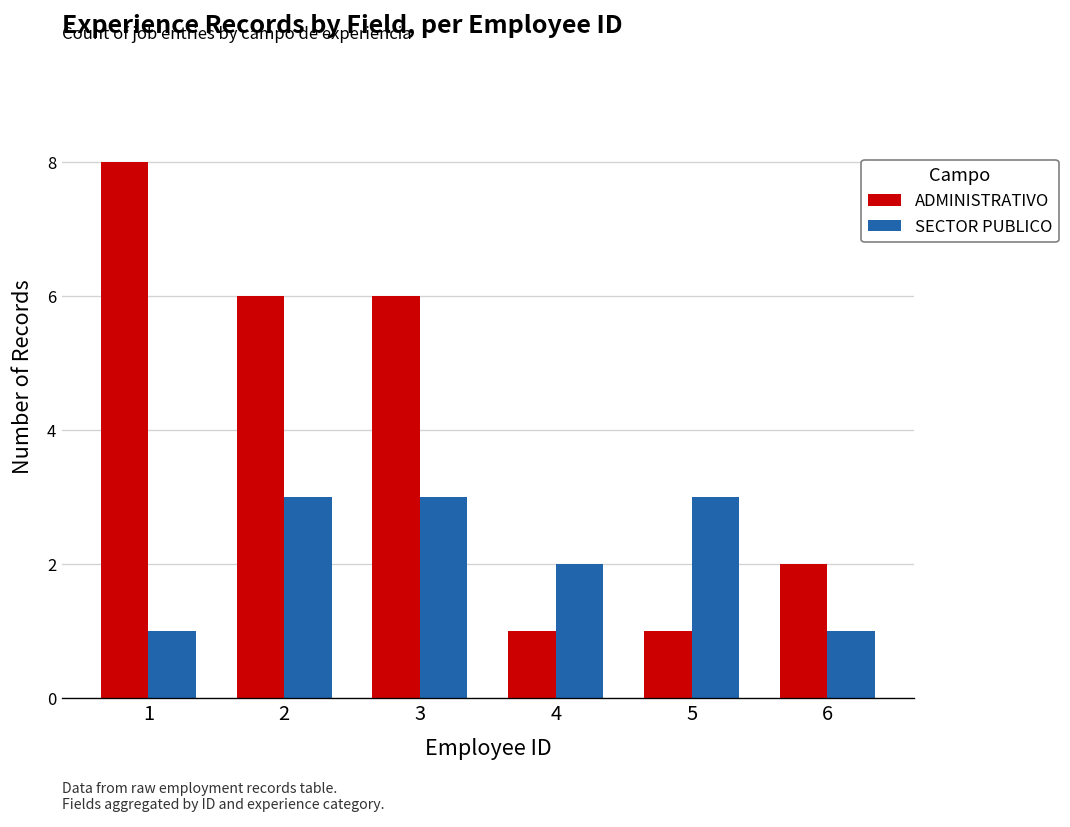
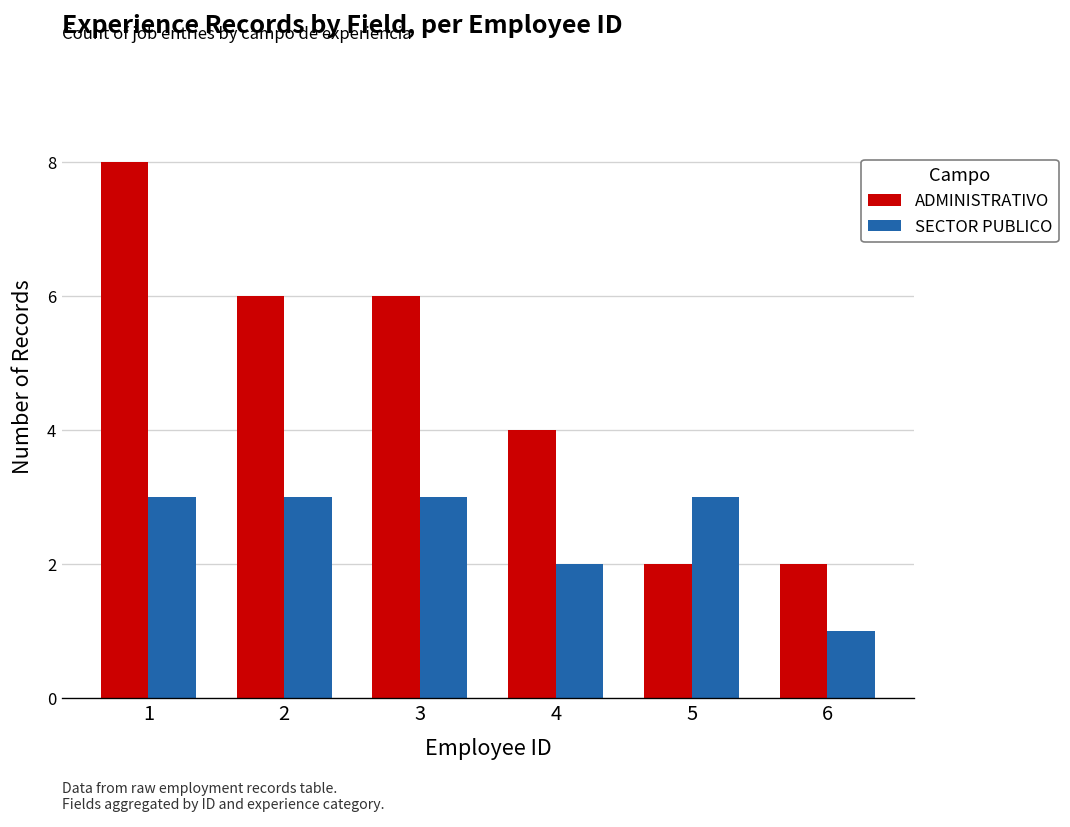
  {
    "ADMINISTRATIVO": {
      "1": 8,
      "2": 6,
      "3": 6,
-     "4": 1,
-     "5": 1,
+     "4": 4,
+     "5": 2,
      "6": 2
    },
    "SECTOR PUBLICO": {
-     "1": 1,
+     "1": 3,
      "2": 3,
      "3": 3,
      "4": 2,
      "5": 3,
      "6": 1
    }
  }
